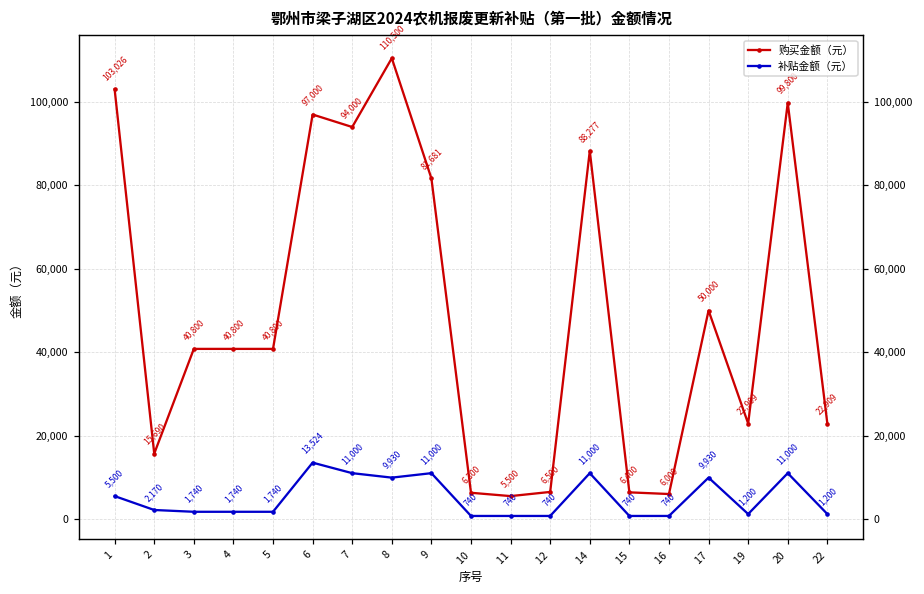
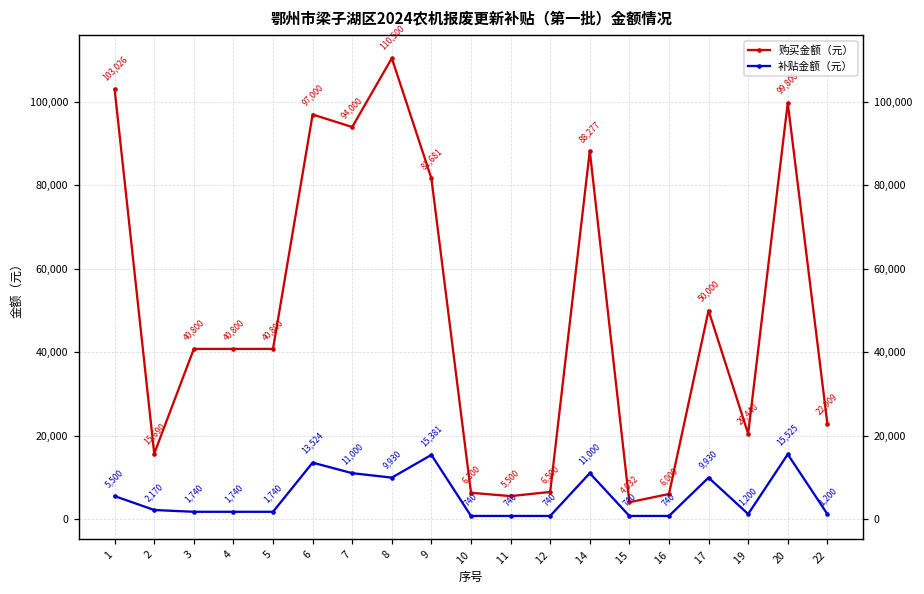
  {
    "购买金额（元）": {
      "1": "103,026",
      "2": "15,690",
      "3": "40,800",
      "4": "40,800",
      "5": "40,800",
      "6": "97,000",
      "7": "94,000",
      "8": "110,500",
      "9": "81,681",
      "10": "6,300",
      "11": "5,500",
      "12": "6,500",
      "14": "88,277",
-     "15": "6,400",
+     "15": "4,032",
      "16": "6,000",
      "17": "50,000",
-     "19": "22,909",
+     "19": "20,440",
      "22": "22,909"
    },
    "补贴金额（元）": {
      "1": "5,500",
      "2": "2,170",
      "3": "1,740",
      "4": "1,740",
      "5": "1,740",
      "6": "13,524",
      "7": "11,000",
      "8": "9,930",
-     "9": "11,000",
+     "9": "15,381",
      "14": "11,000",
      "17": "9,930",
      "19": "1,200",
-     "20": "11,000",
+     "20": "15,525",
      "22": "1,200"
    }
  }
